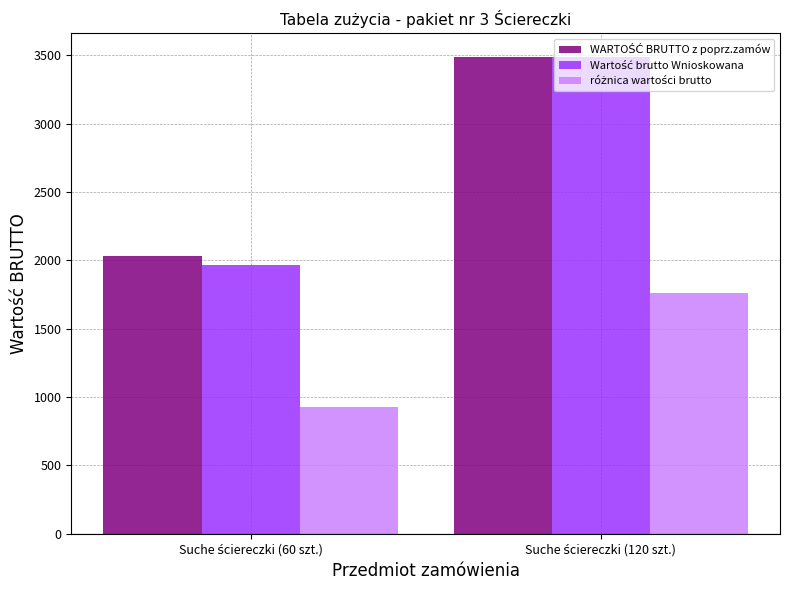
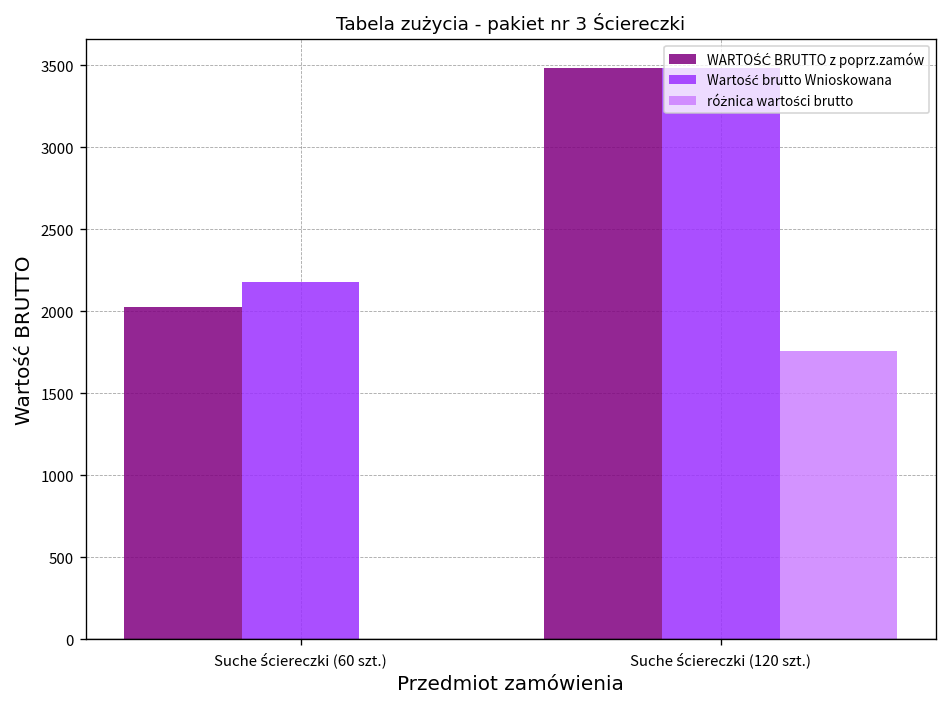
  {
    "WARTOŚĆ BRUTTO z poprz.zamów": {
      "Suche ściereczki (60 szt.)": 2030,
      "Suche ściereczki (120 szt.)": 3490
    },
    "Wartość brutto Wnioskowana": {
-     "Suche ściereczki (60 szt.)": 1970
+     "Suche ściereczki (60 szt.)": 2180
    },
    "różnica wartości brutto": {
-     "Suche ściereczki (60 szt.)": 930,
+     "Suche ściereczki (60 szt.)": 0,
      "Suche ściereczki (120 szt.)": 1760
    }
  }
